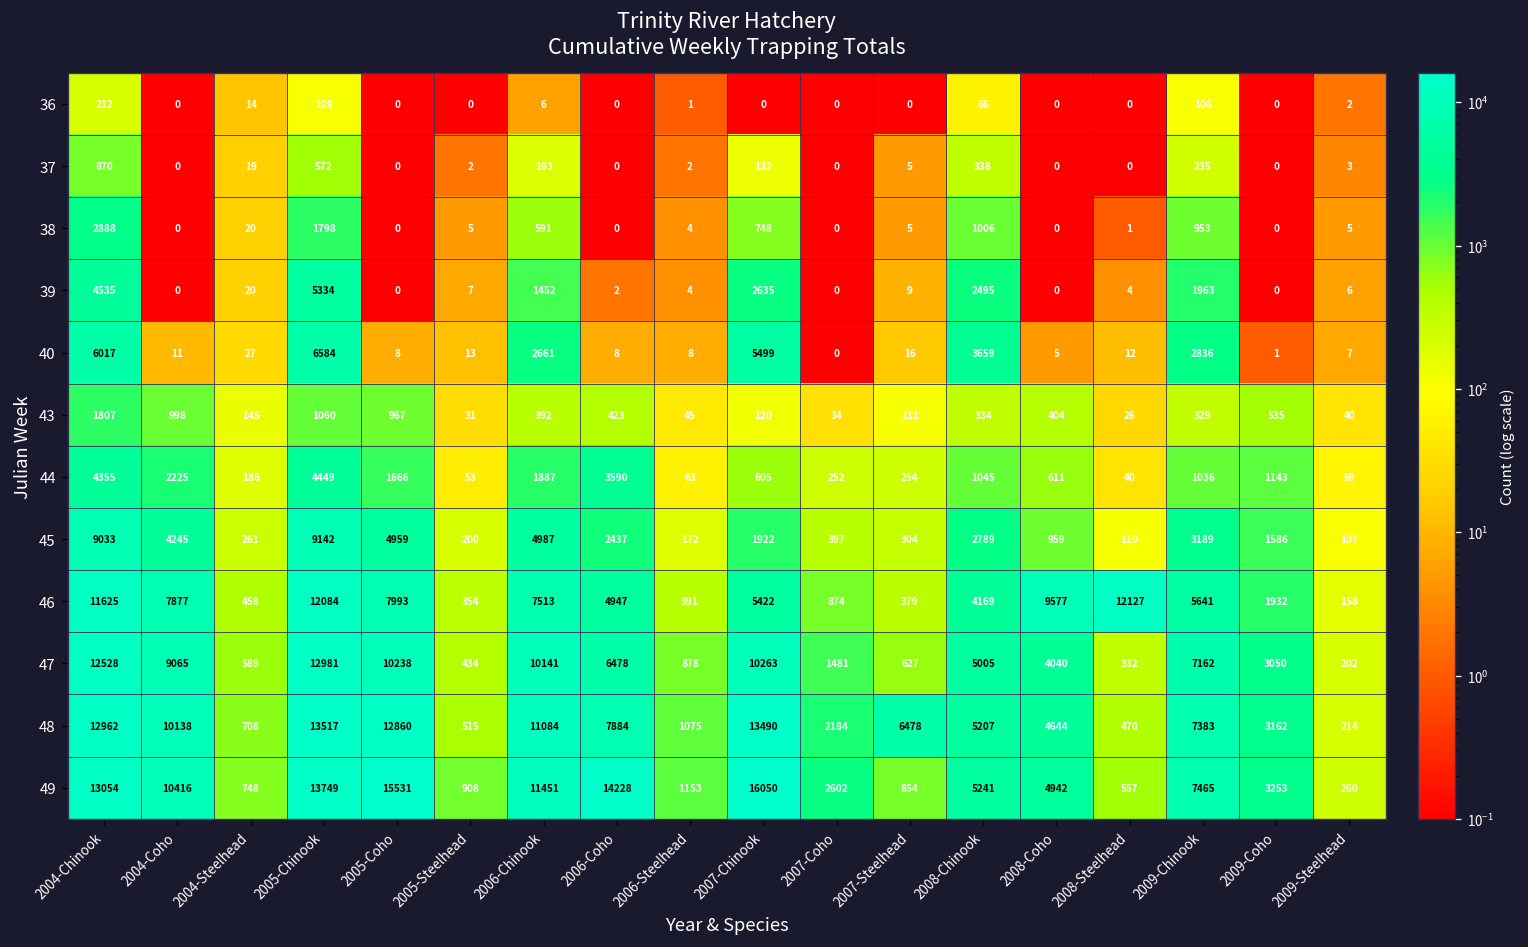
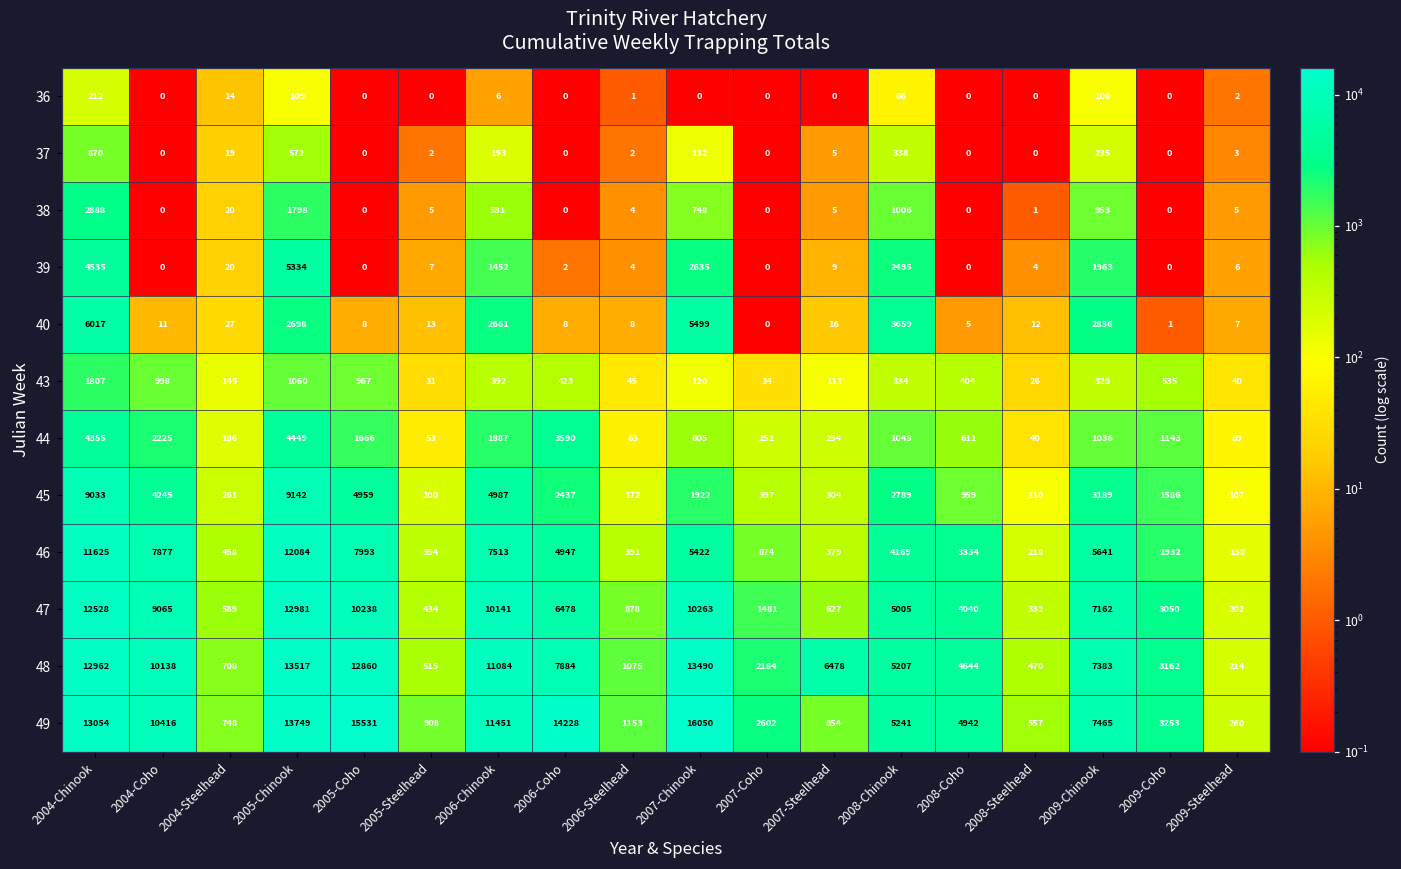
  {
    "40": {
      "2004-Chinook": 6017,
      "2004-Coho": 11,
      "2004-Steelhead": 27,
-     "2005-Chinook": 6584,
+     "2005-Chinook": 2698,
      "2005-Coho": 8,
      "2005-Steelhead": 13,
      "2006-Chinook": 2661,
      "2006-Coho": 8,
      "2006-Steelhead": 8,
      "2007-Chinook": 5499,
      "2007-Coho": 0,
      "2007-Steelhead": 16,
      "2008-Chinook": 3659,
      "2008-Coho": 5,
      "2008-Steelhead": 12,
      "2009-Chinook": 2836,
      "2009-Coho": 1,
      "2009-Steelhead": 7
    },
    "46": {
      "2004-Chinook": 11625,
      "2004-Coho": 7877,
      "2004-Steelhead": 458,
      "2005-Chinook": 12084,
      "2005-Coho": 7993,
      "2005-Steelhead": 354,
      "2006-Chinook": 7513,
      "2006-Coho": 4947,
      "2006-Steelhead": 391,
      "2007-Chinook": 5422,
      "2007-Coho": 874,
      "2007-Steelhead": 379,
      "2008-Chinook": 4169,
-     "2008-Coho": 9577,
-     "2008-Steelhead": 12127,
+     "2008-Coho": 3334,
+     "2008-Steelhead": 218,
      "2009-Chinook": 5641,
      "2009-Coho": 1932,
      "2009-Steelhead": 158
    }
  }
